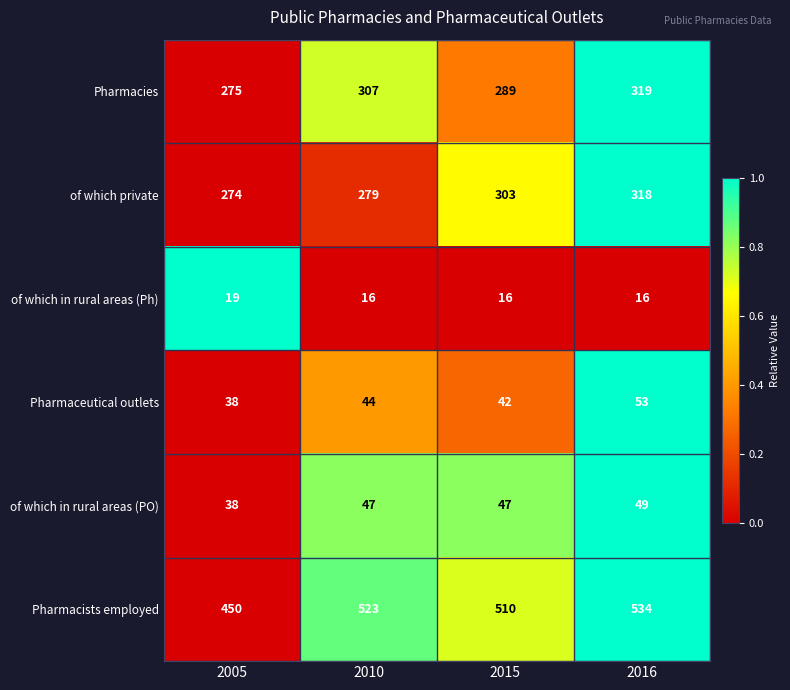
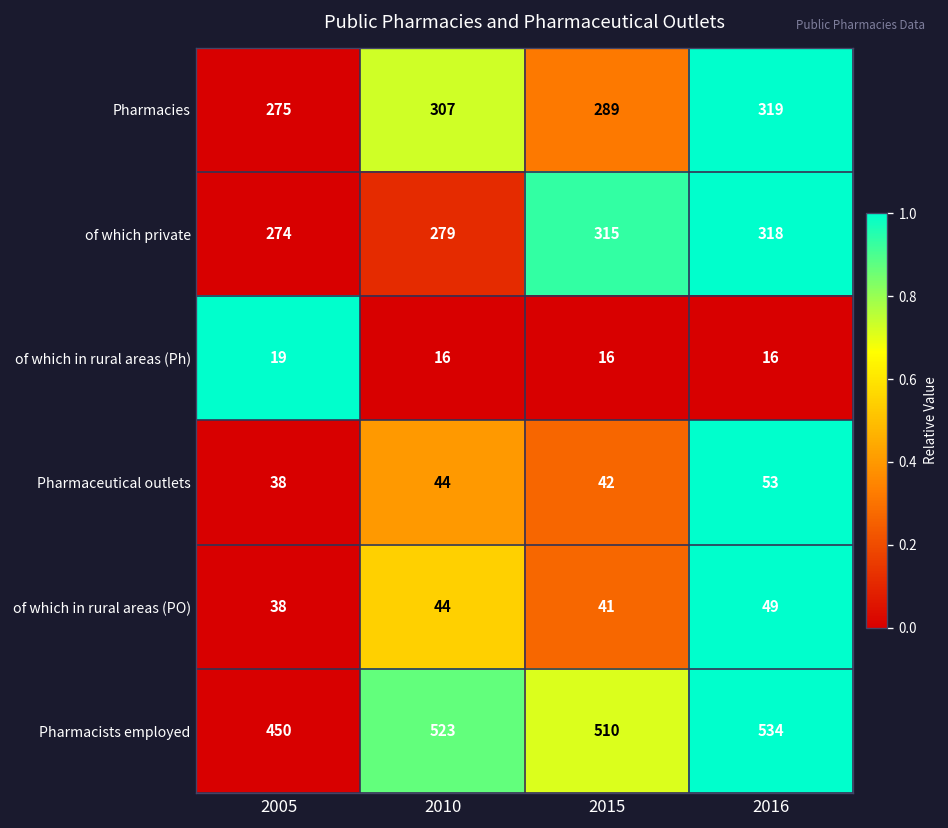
  {
    "Pharmacies": {
      "2005": 275,
      "2010": 307,
      "2015": 289,
      "2016": 319
    },
    "of which private": {
      "2005": 274,
      "2010": 279,
-     "2015": 303,
+     "2015": 315,
      "2016": 318
    },
    "of which in rural areas (Ph)": {
      "2005": 19,
      "2010": 16,
      "2015": 16,
      "2016": 16
    },
    "Pharmaceutical outlets": {
      "2005": 38,
      "2010": 44,
      "2015": 42,
      "2016": 53
    },
    "of which in rural areas (PO)": {
      "2005": 38,
-     "2010": 47,
-     "2015": 47,
+     "2010": 44,
+     "2015": 41,
      "2016": 49
    },
    "Pharmacists employed": {
      "2005": 450,
      "2010": 523,
      "2015": 510,
      "2016": 534
    }
  }
